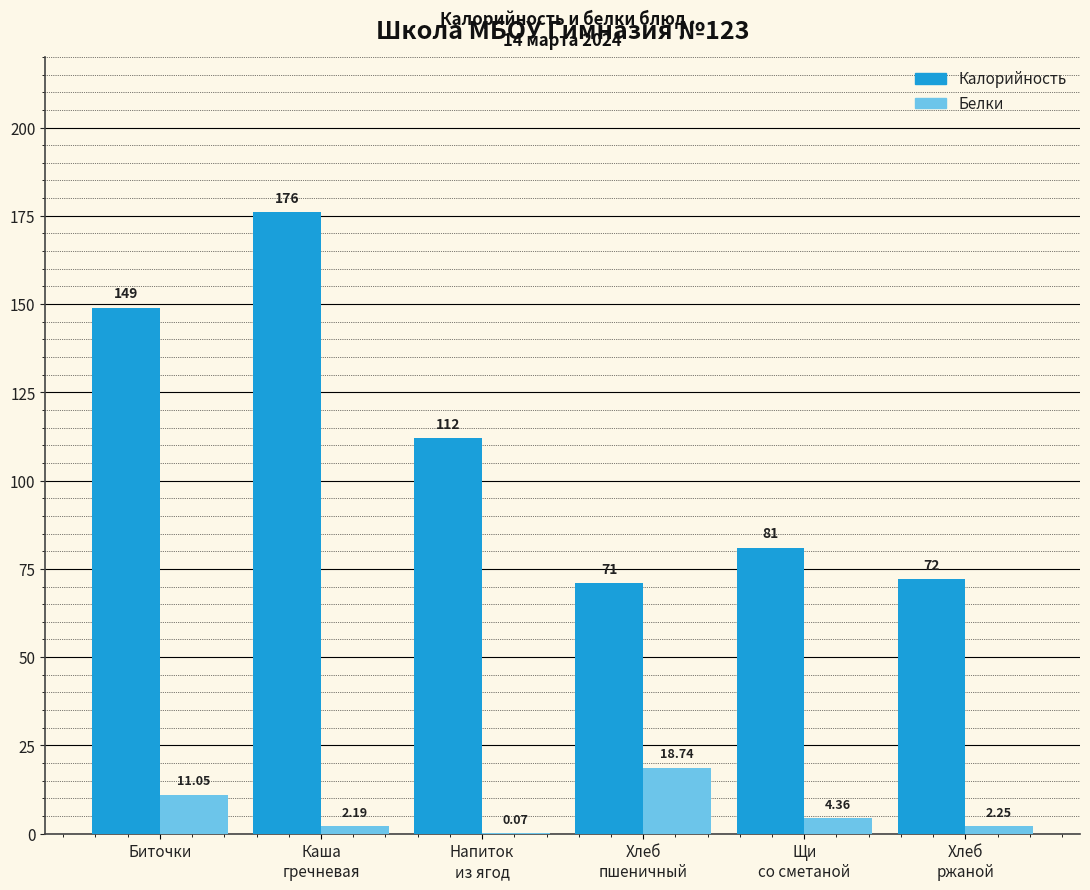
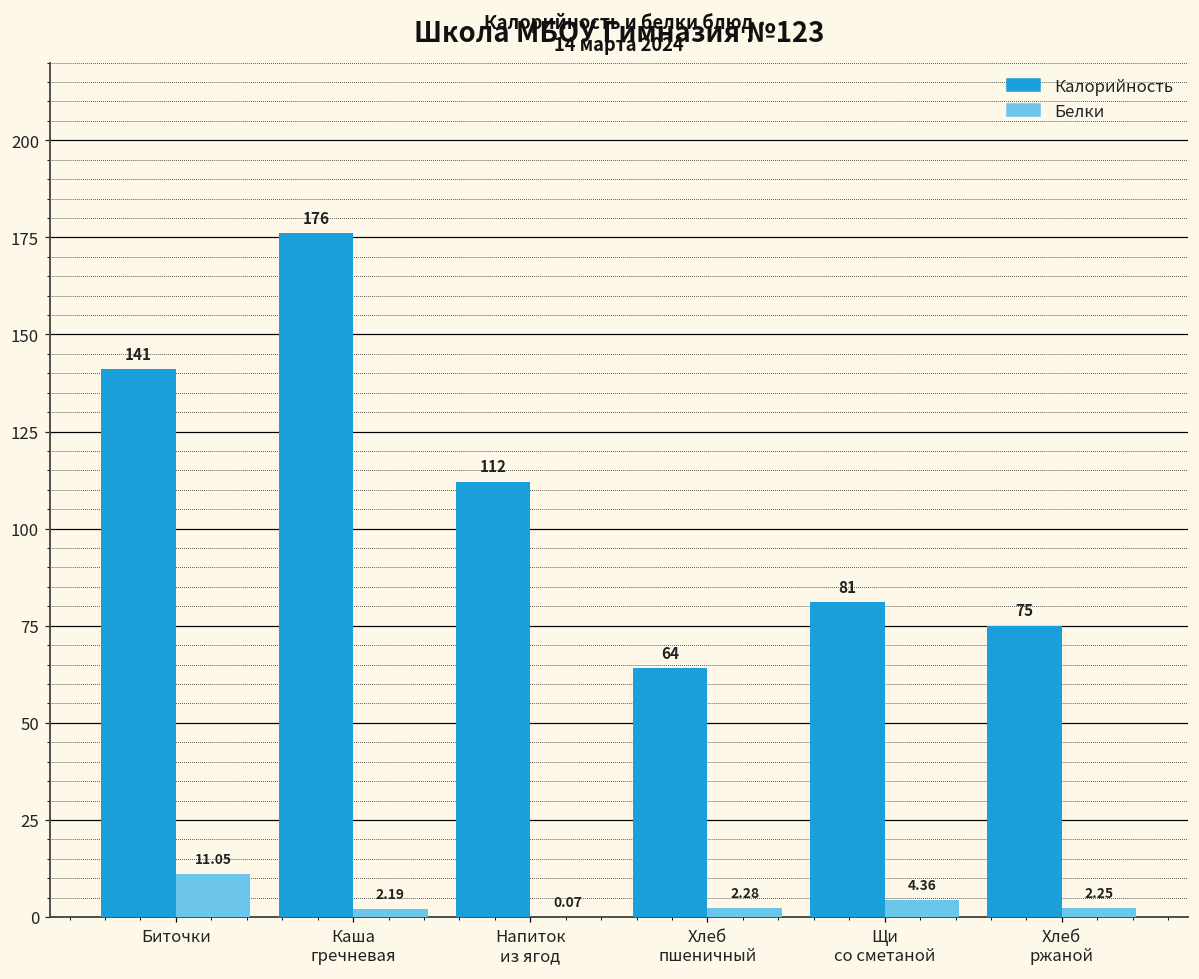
  {
    "Калорийность": {
-     "Биточки": 149,
+     "Биточки": 141,
      "Каша гречневая": 176,
      "Напиток из ягод": 112,
-     "Хлеб пшеничный": 71,
+     "Хлеб пшеничный": 64,
      "Щи со сметаной": 81,
-     "Хлеб ржаной": 72
+     "Хлеб ржаной": 75
    },
    "Белки": {
      "Биточки": 11.05,
      "Каша гречневая": 2.19,
      "Напиток из ягод": 0.07,
-     "Хлеб пшеничный": 18.74,
+     "Хлеб пшеничный": 2.28,
      "Щи со сметаной": 4.36,
      "Хлеб ржаной": 2.25
    }
  }
